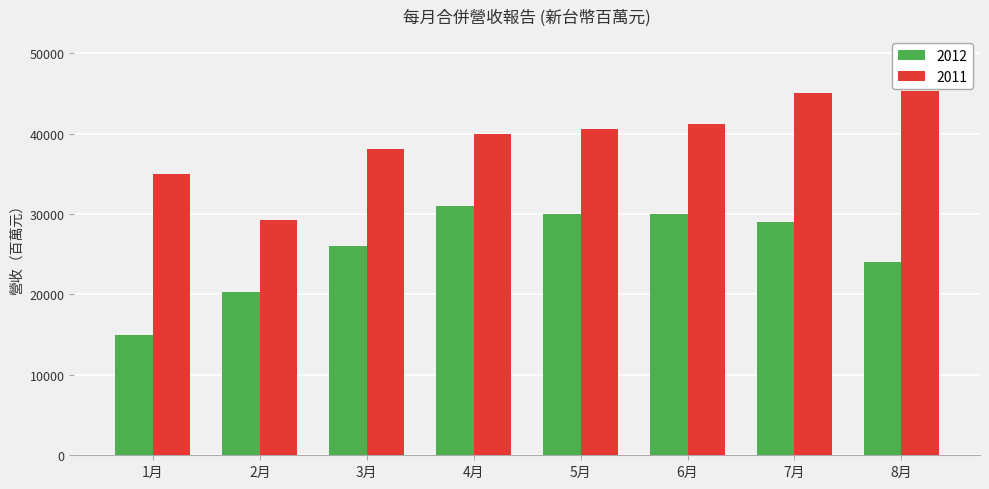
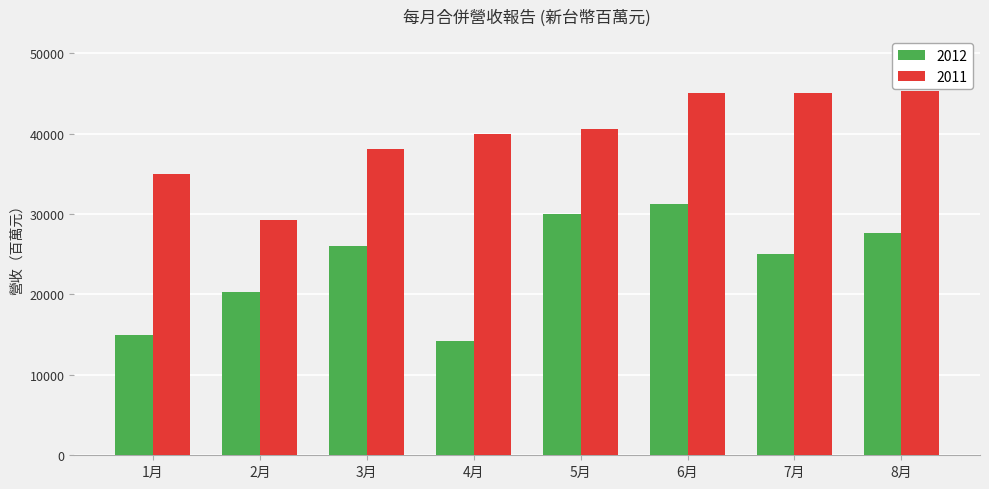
  {
    "2012": {
      "1月": 15000,
      "2月": 20000,
      "3月": 26000,
-     "4月": 31000,
+     "4月": 14000,
      "5月": 30000,
-     "6月": 30000,
-     "7月": 29000,
-     "8月": 24000
+     "6月": 31000,
+     "7月": 25000,
+     "8月": 28000
    },
    "2011": {
      "1月": 35000,
      "2月": 29000,
      "3月": 38000,
      "4月": 40000,
      "5月": 41000,
-     "6月": 41000,
+     "6月": 45000,
      "7月": 45000,
      "8月": 45000
    }
  }
